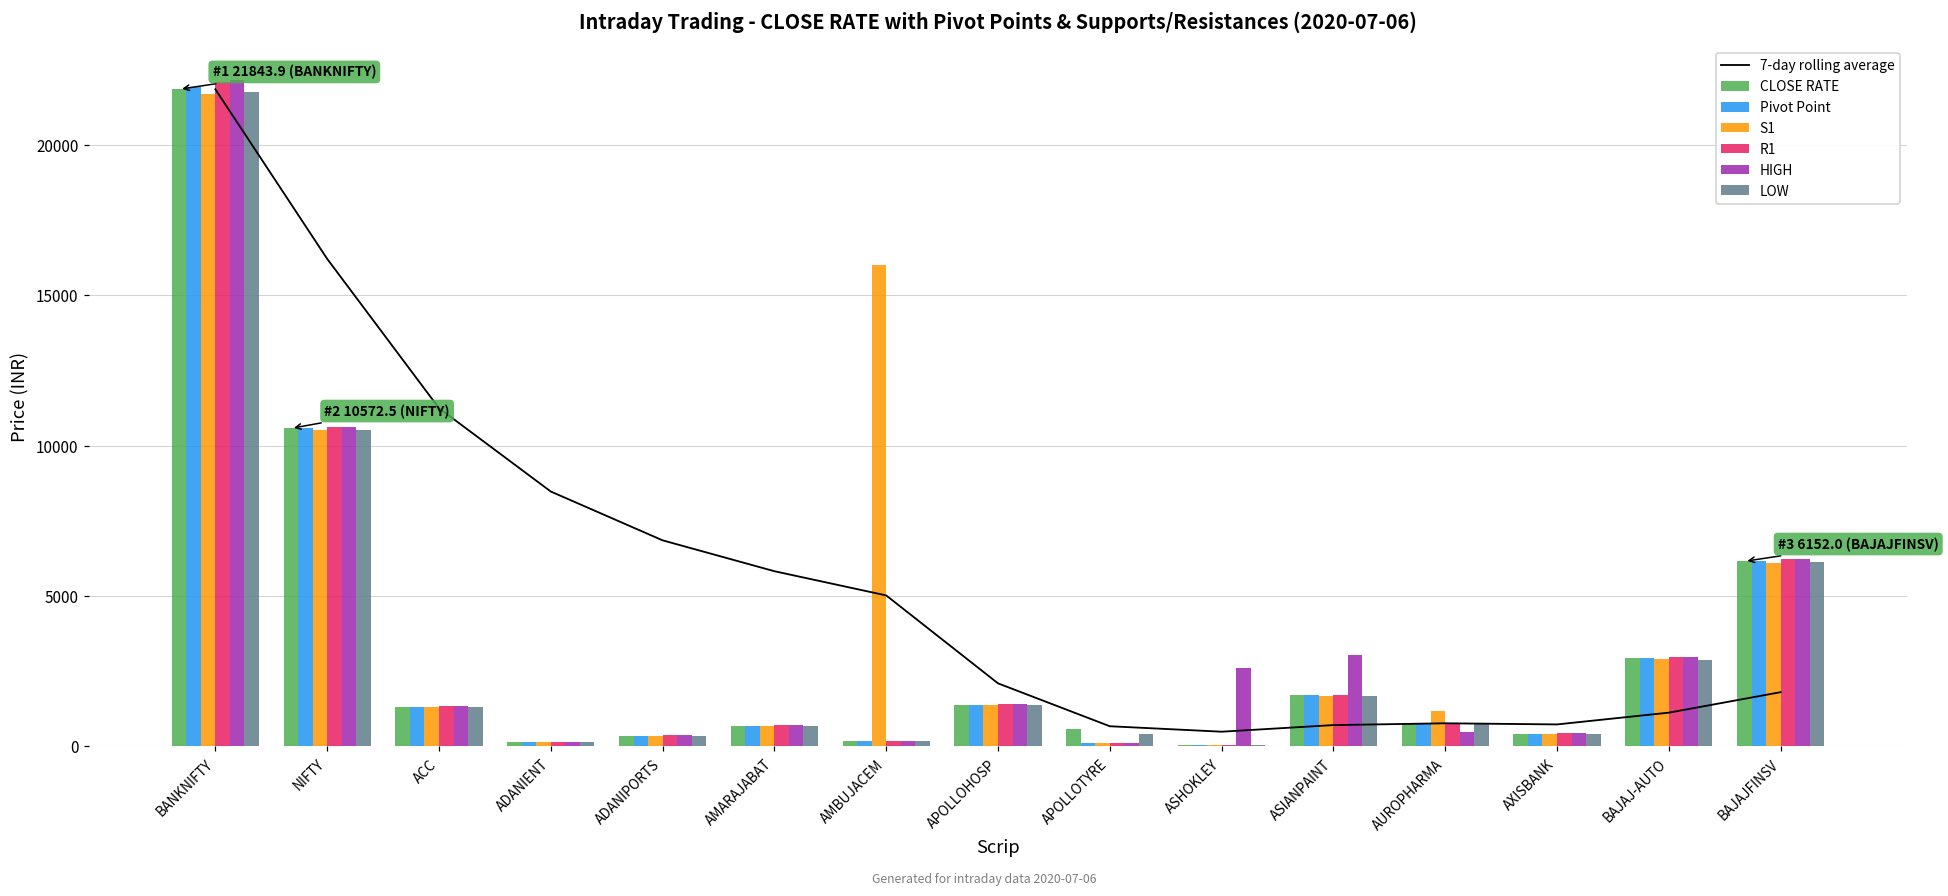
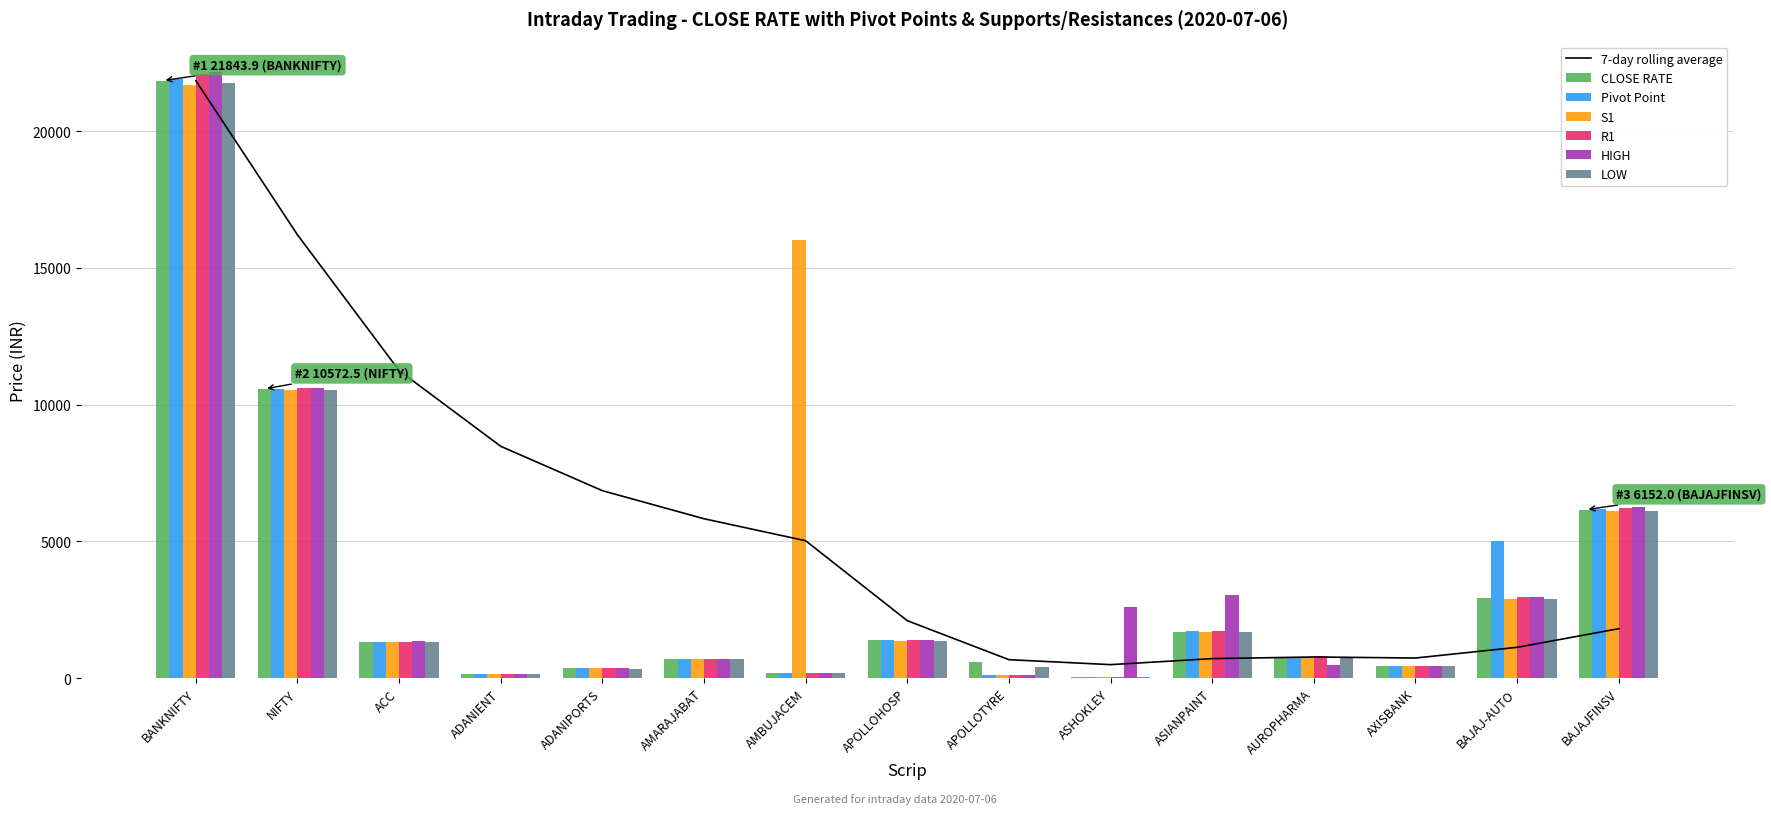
  {
    "CLOSE RATE": {
      "BANKNIFTY": 21800,
      "NIFTY": 10600,
      "ACC": 1300,
      "ADANIENT": 200,
      "ADANIPORTS": 400,
      "AMARAJABAT": 700,
      "AMBUJACEM": 200,
      "APOLLOHOSP": 1400,
      "APOLLOTYRE": 600,
      "ASIANPAINT": 1700,
      "AUROPHARMA": 800,
      "AXISBANK": 400,
      "BAJAJ-AUTO": 2900,
      "BAJAJFINSV": 6200
    },
    "7-day rolling average": {
      "NIFTY": 16200,
      "ADANIENT": 8500,
      "ADANIPORTS": 6900,
      "AMARAJABAT": 5800,
      "AMBUJACEM": 5000,
      "APOLLOHOSP": 2100,
      "APOLLOTYRE": 700,
      "ASHOKLEY": 500,
      "ASIANPAINT": 700,
      "AUROPHARMA": 800,
      "AXISBANK": 700,
      "BAJAJ-AUTO": 1100,
      "BAJAJFINSV": 1800
    },
    "Pivot Point": {
      "ACC": 1300,
      "ADANIENT": 200,
      "ADANIPORTS": 400,
      "AMARAJABAT": 700,
      "AMBUJACEM": 200,
      "APOLLOHOSP": 1400,
      "APOLLOTYRE": 100,
      "ASIANPAINT": 1700,
      "AUROPHARMA": 800,
      "AXISBANK": 400,
-     "BAJAJ-AUTO": 2900
+     "BAJAJ-AUTO": 5000
    },
    "S1": {
      "BANKNIFTY": 21700,
      "ACC": 1300,
      "ADANIENT": 200,
      "ADANIPORTS": 400,
      "AMARAJABAT": 700,
      "AMBUJACEM": 16000,
      "APOLLOHOSP": 1400,
      "APOLLOTYRE": 100,
      "ASIANPAINT": 1700,
-     "AUROPHARMA": 1200,
+     "AUROPHARMA": 800,
      "AXISBANK": 400,
      "BAJAJ-AUTO": 2900
    },
    "R1": {
      "ACC": 1300,
      "ADANIENT": 200,
      "ADANIPORTS": 400,
      "AMARAJABAT": 700,
      "AMBUJACEM": 200,
      "APOLLOHOSP": 1400,
      "APOLLOTYRE": 100,
      "ASIANPAINT": 1700,
      "AUROPHARMA": 800,
      "AXISBANK": 400,
      "BAJAJ-AUTO": 3000
    },
    "HIGH": {
      "ACC": 1300,
      "ADANIENT": 200,
      "ADANIPORTS": 400,
      "AMARAJABAT": 700,
      "AMBUJACEM": 200,
      "APOLLOHOSP": 1400,
      "APOLLOTYRE": 100,
      "ASHOKLEY": 2600,
      "ASIANPAINT": 3000,
      "AUROPHARMA": 500,
      "AXISBANK": 400,
      "BAJAJ-AUTO": 3000
    },
    "LOW": {
      "BANKNIFTY": 21800,
      "ACC": 1300,
      "ADANIENT": 200,
      "ADANIPORTS": 300,
      "AMARAJABAT": 700,
      "AMBUJACEM": 200,
      "APOLLOHOSP": 1400,
      "APOLLOTYRE": 400,
      "ASIANPAINT": 1700,
      "AUROPHARMA": 800,
      "AXISBANK": 400,
      "BAJAJ-AUTO": 2900
    }
  }
